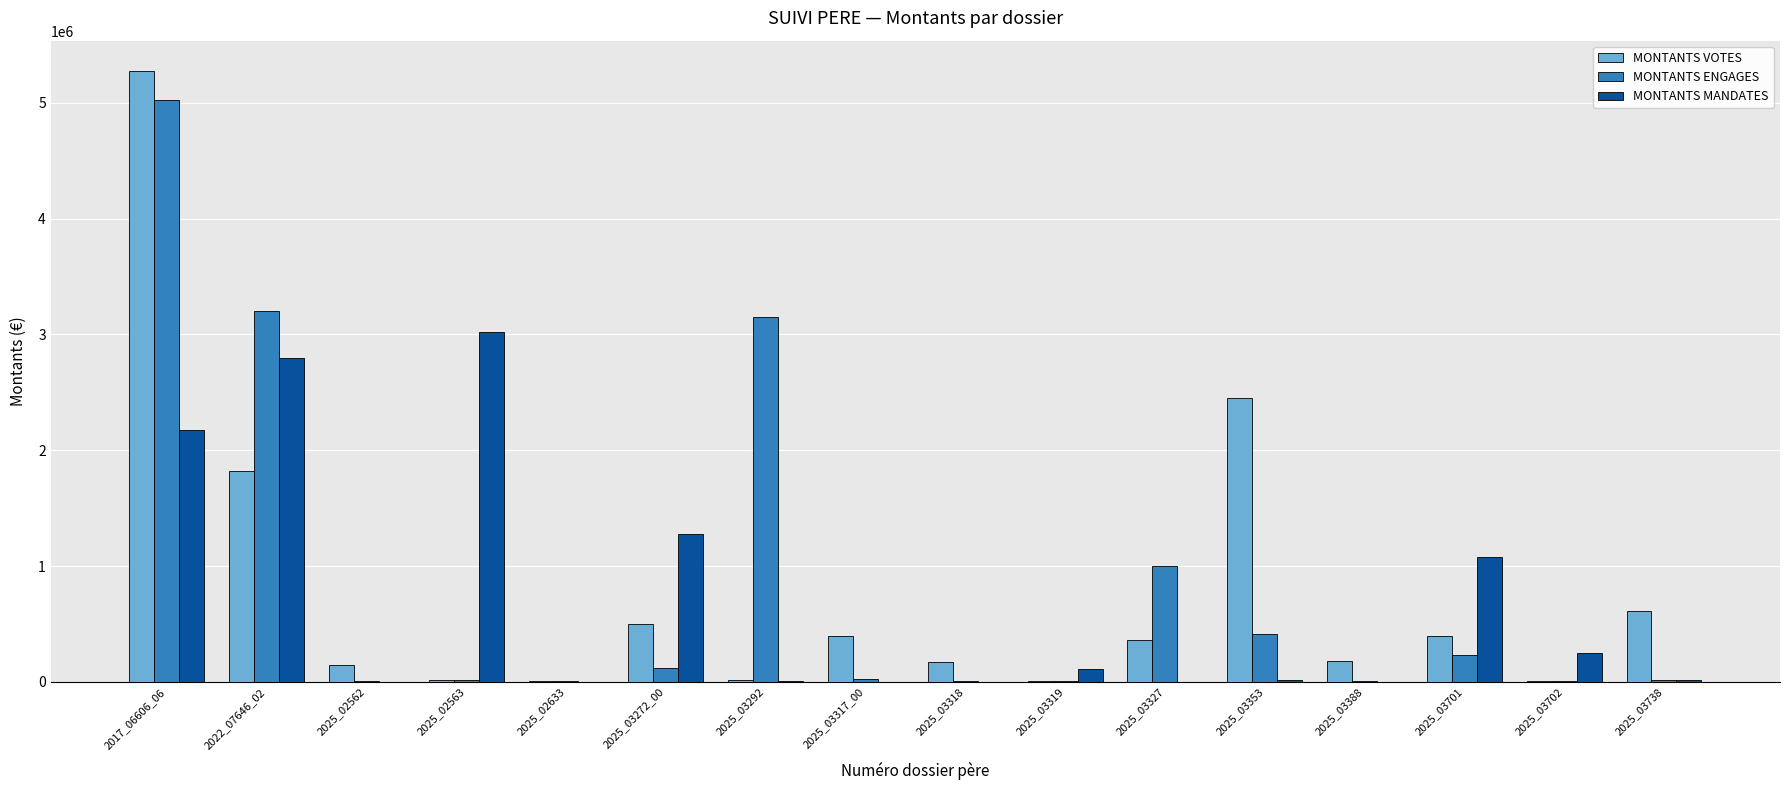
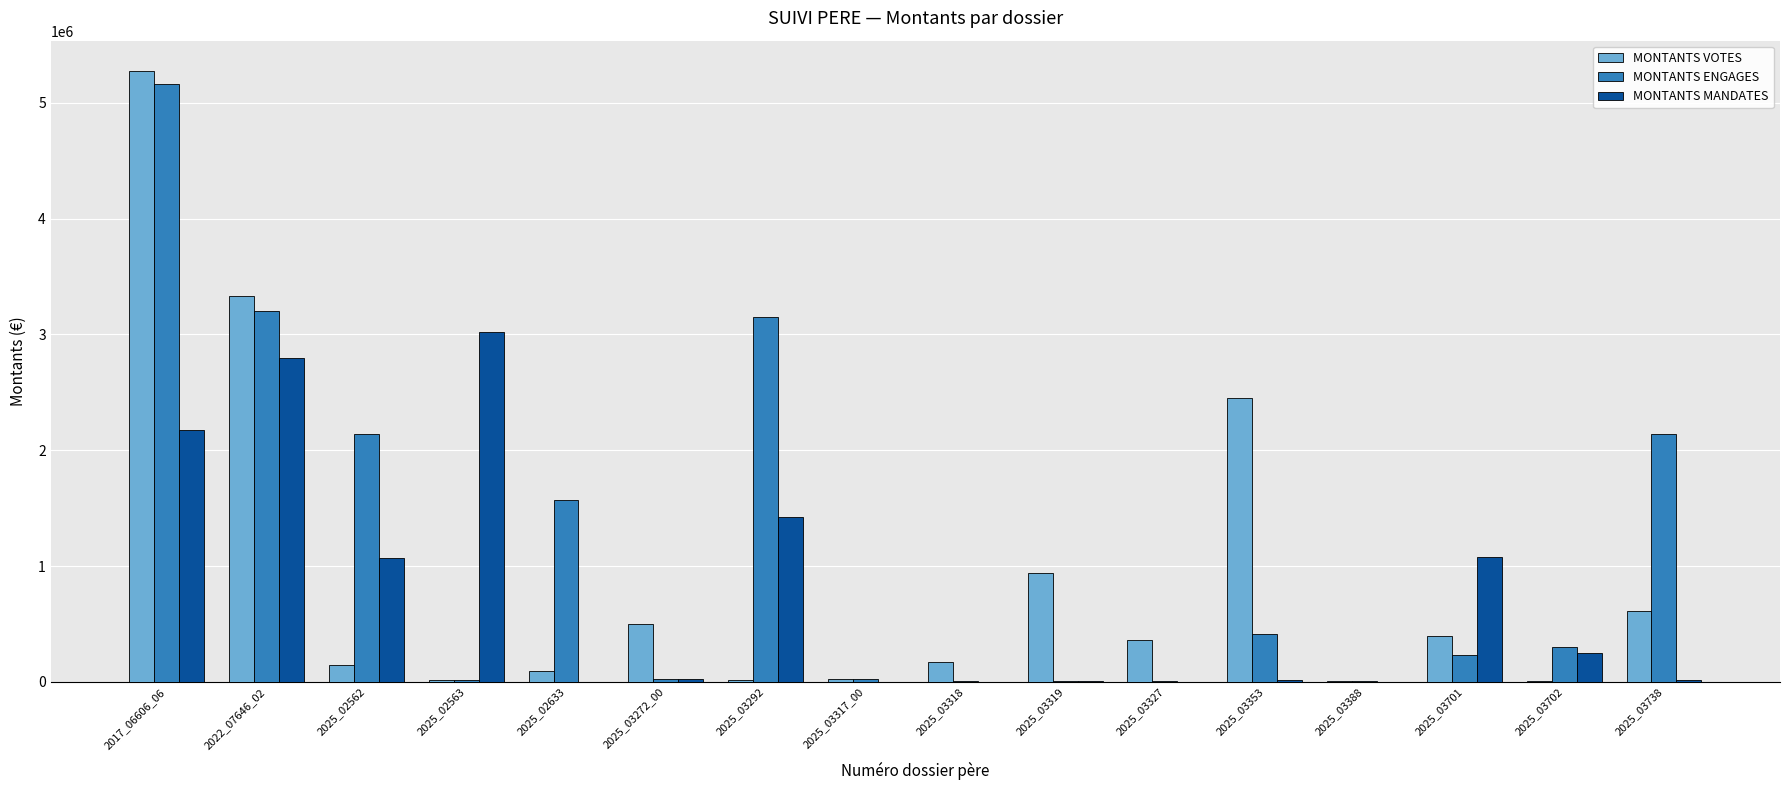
  {
    "MONTANTS VOTES": {
      "2017_06606_06": 5270000,
-     "2022_07646_02": 1820000,
+     "2022_07646_02": 3330000,
      "2025_02562": 140000,
-     "2025_02633": 0,
+     "2025_02633": 100000,
      "2025_03272_00": 500000,
-     "2025_03317_00": 390000,
+     "2025_03317_00": 20000,
      "2025_03318": 170000,
-     "2025_03319": 10000,
+     "2025_03319": 940000,
      "2025_03327": 360000,
      "2025_03353": 2450000,
-     "2025_03388": 180000,
+     "2025_03388": 10000,
      "2025_03701": 390000,
      "2025_03738": 620000
    },
    "MONTANTS ENGAGES": {
-     "2017_06606_06": 5020000,
+     "2017_06606_06": 5160000,
      "2022_07646_02": 3210000,
-     "2025_02562": 10000,
-     "2025_02633": 0,
-     "2025_03272_00": 120000,
+     "2025_02562": 2140000,
+     "2025_02633": 1570000,
+     "2025_03272_00": 20000,
      "2025_03292": 3150000,
-     "2025_03327": 1000000,
+     "2025_03327": 10000,
      "2025_03353": 410000,
      "2025_03701": 230000,
-     "2025_03702": 10000,
-     "2025_03738": 20000
+     "2025_03702": 300000,
+     "2025_03738": 2140000
    },
    "MONTANTS MANDATES": {
      "2017_06606_06": 2180000,
      "2022_07646_02": 2800000,
-     "2025_02562": 0,
+     "2025_02562": 1070000,
      "2025_02563": 3020000,
      "2025_02633": 0,
-     "2025_03272_00": 1280000,
-     "2025_03292": 10000,
+     "2025_03272_00": 20000,
+     "2025_03292": 1420000,
      "2025_03317_00": 0,
      "2025_03318": 0,
-     "2025_03319": 110000,
+     "2025_03319": 10000,
      "2025_03327": 0,
      "2025_03388": 0,
      "2025_03701": 1080000,
      "2025_03702": 250000
    }
  }
